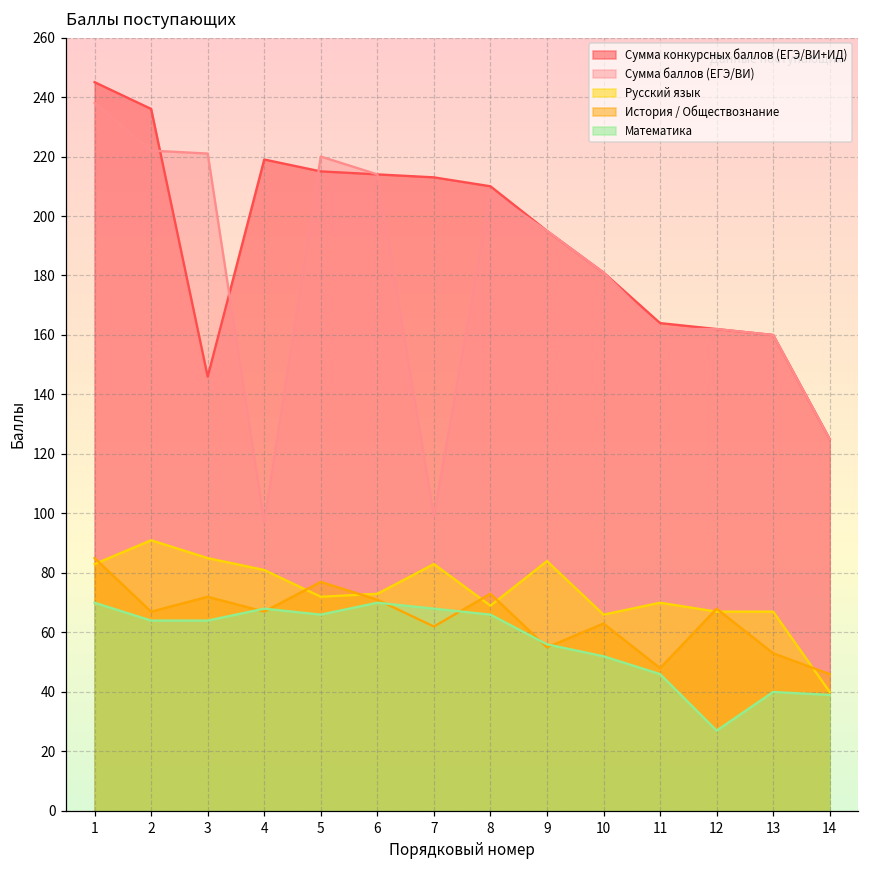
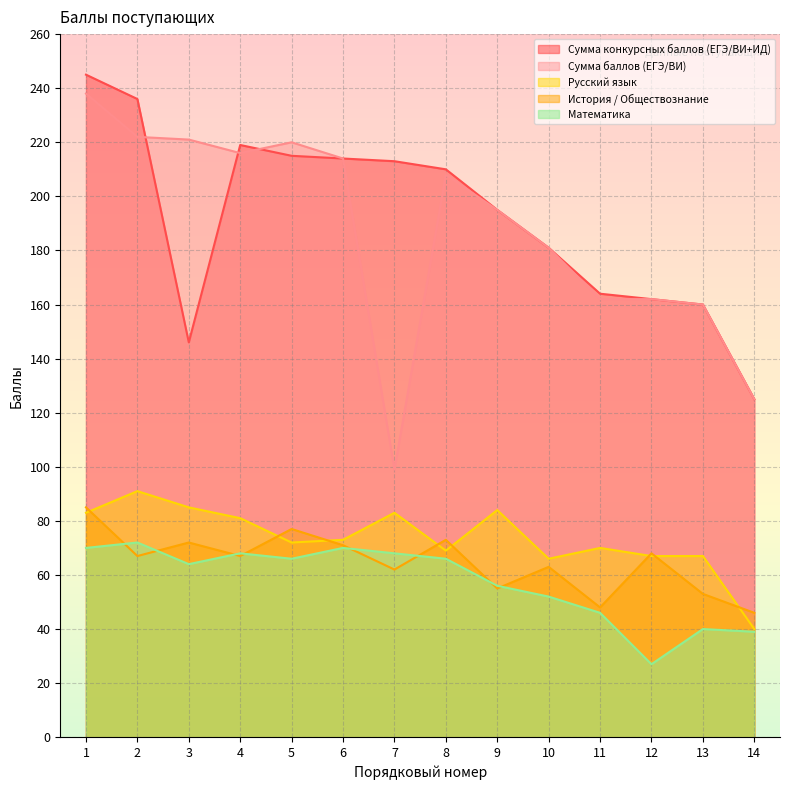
  {
    "Сумма конкурсных баллов (ЕГЭ/ВИ+ИД)": {
      "1": 245,
      "2": 236,
      "3": 146,
      "4": 219,
      "5": 215,
      "7": 213,
      "8": 210,
      "11": 164
    },
    "Сумма баллов (ЕГЭ/ВИ)": {
      "1": 238,
      "2": 222,
      "3": 221,
-     "4": 97,
+     "4": 216,
      "5": 220,
      "7": 99,
      "8": 208,
      "11": 162
    },
    "Математика": {
      "1": 70,
-     "2": 64,
+     "2": 72,
      "3": 64,
      "4": 68,
      "5": 66,
      "6": 70,
      "7": 68,
      "8": 66,
      "9": 56,
      "10": 52,
      "11": 46,
      "12": 27,
      "13": 40,
      "14": 39
    }
  }
